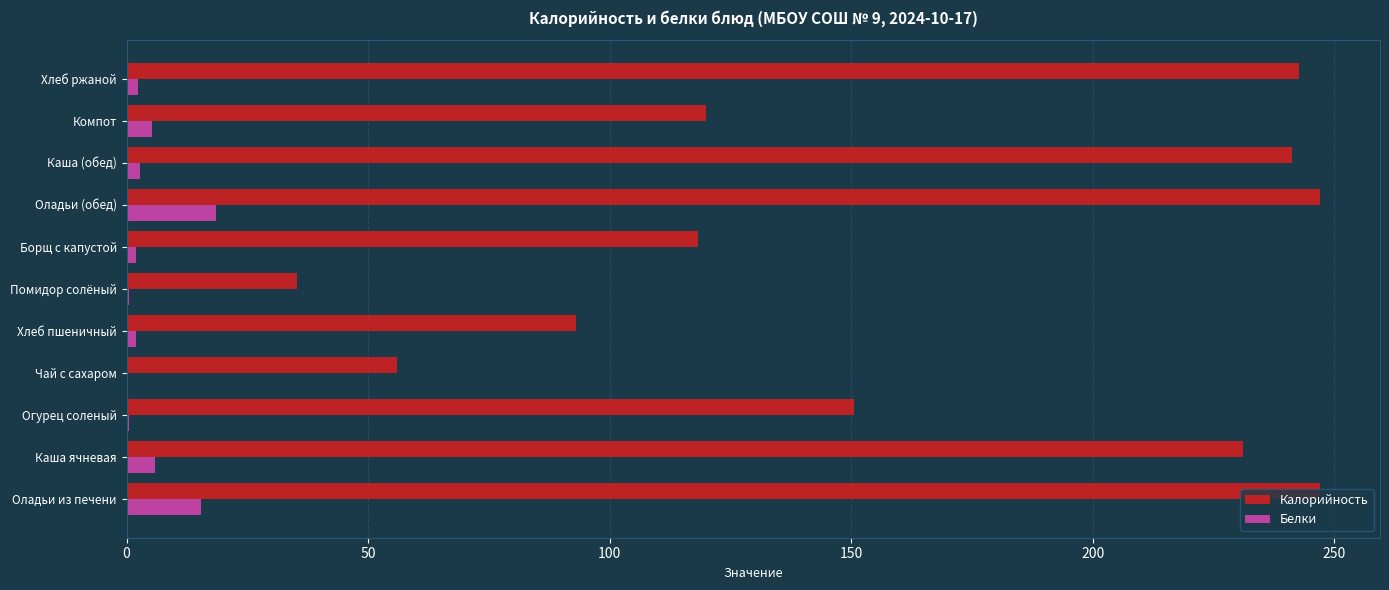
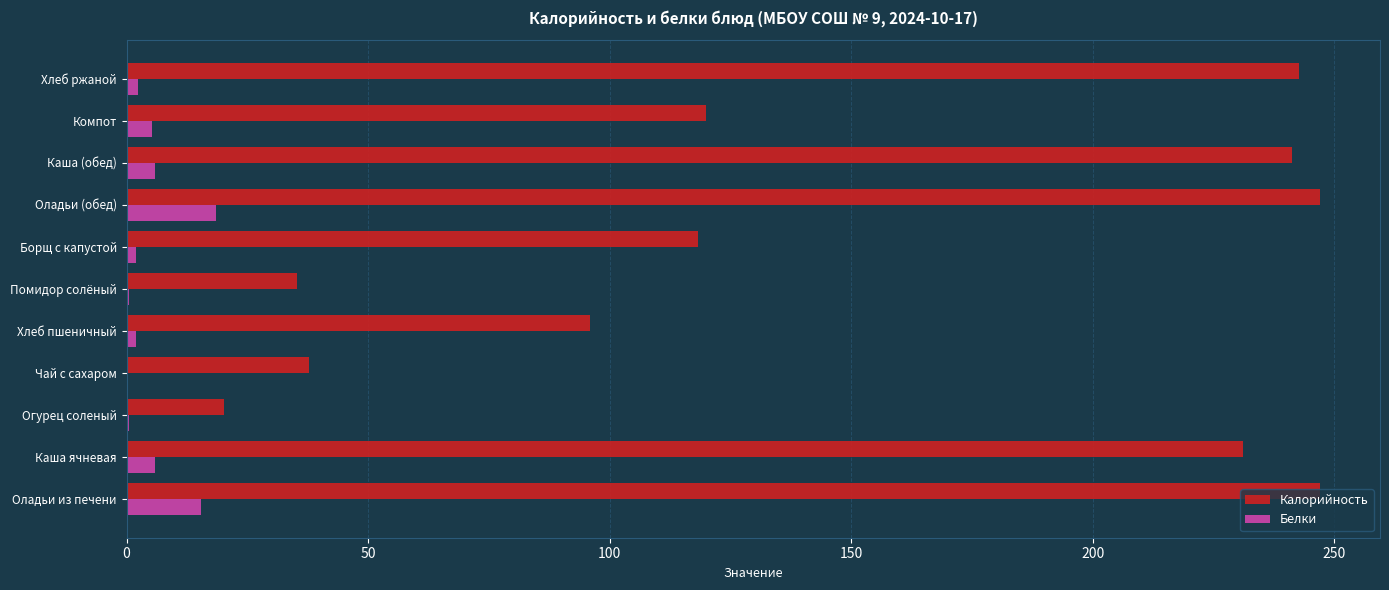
  {
    "Калорийность": {
      "Хлеб ржаной": 243,
      "Компот": 120,
      "Каша (обед)": 241,
      "Оладьи (обед)": 247,
      "Борщ с капустой": 118,
      "Помидор солёный": 35,
-     "Хлеб пшеничный": 93,
-     "Чай с сахаром": 56,
-     "Огурец соленый": 151,
+     "Хлеб пшеничный": 96,
+     "Чай с сахаром": 38,
+     "Огурец соленый": 20,
      "Каша ячневая": 231
    },
    "Белки": {
      "Хлеб ржаной": 2,
      "Компот": 5,
-     "Каша (обед)": 3,
+     "Каша (обед)": 6,
      "Оладьи (обед)": 19,
      "Борщ с капустой": 2,
      "Помидор солёный": 1,
      "Хлеб пшеничный": 2,
      "Огурец соленый": 1,
      "Каша ячневая": 6,
      "Оладьи из печени": 15
    }
  }
